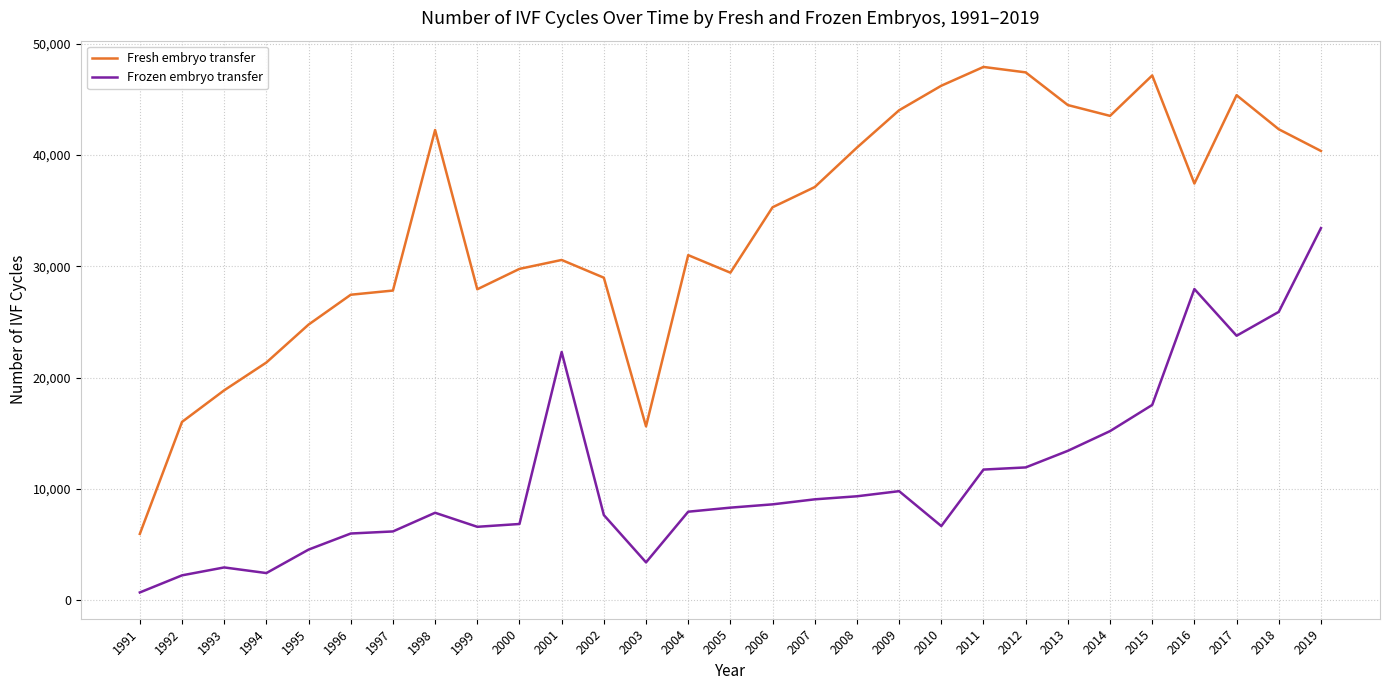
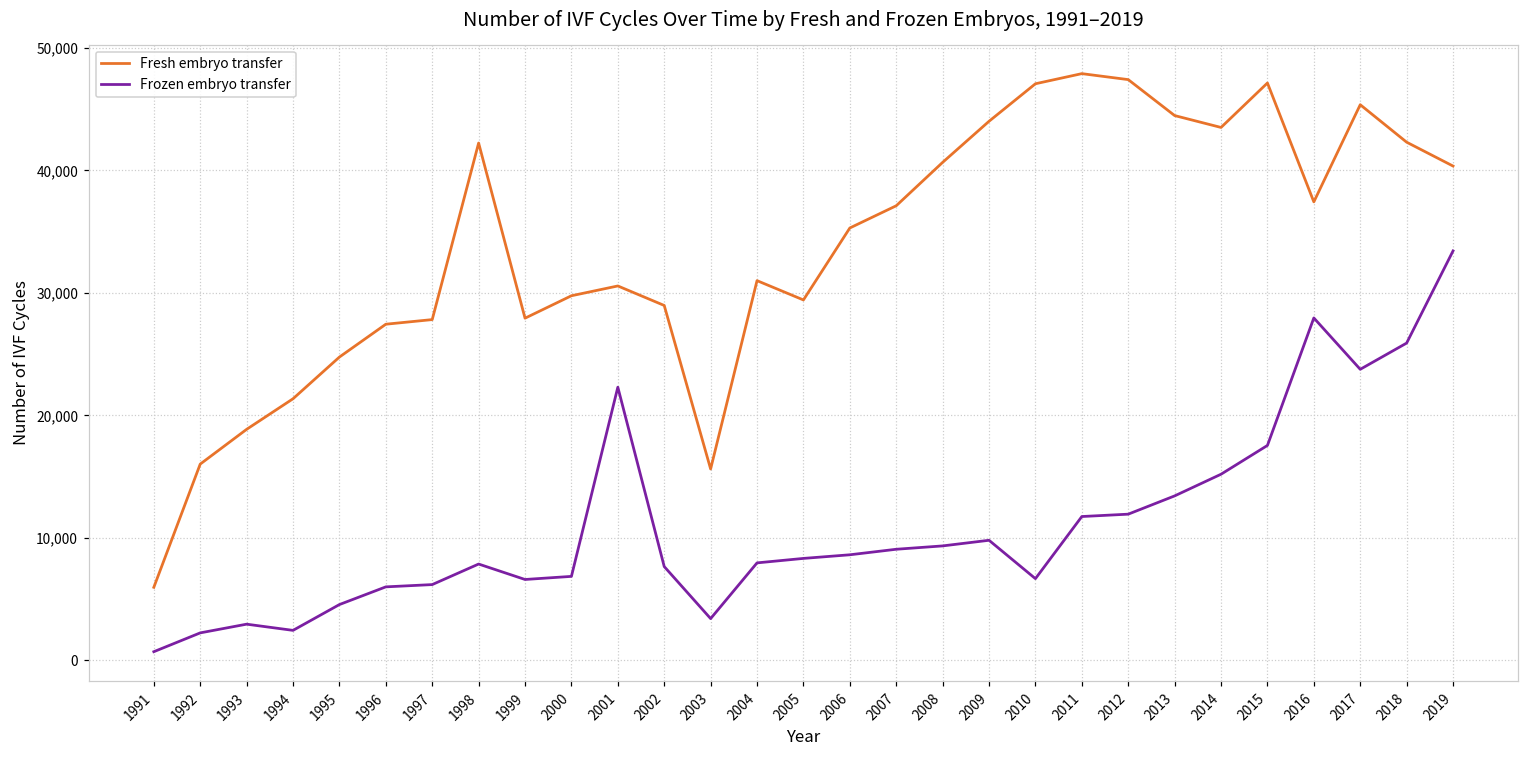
  {
    "Fresh embryo transfer": {
      "1991": "6,000",
      "1992": "16,000",
      "1993": "18,900",
      "1994": "21,400",
      "1995": "24,800",
      "1996": "27,400",
      "1997": "27,800",
      "1998": "42,200",
      "1999": "27,900",
      "2000": "29,800",
      "2001": "30,600",
      "2002": "29,000",
      "2003": "15,600",
      "2004": "31,000",
      "2005": "29,400",
      "2006": "35,300",
      "2007": "37,100",
      "2008": "40,700",
      "2009": "44,000",
-     "2010": "46,200",
+     "2010": "47,100",
      "2011": "47,900",
      "2012": "47,400",
      "2013": "44,500",
      "2014": "43,500",
      "2015": "47,100",
      "2016": "37,400",
      "2017": "45,400",
      "2018": "42,300",
      "2019": "40,400"
    },
    "Frozen embryo transfer": {
      "1991": "700",
      "1992": "2,200",
      "1993": "2,900",
      "1994": "2,400",
      "1995": "4,500",
      "1996": "6,000",
      "1997": "6,200",
      "1998": "7,900",
      "1999": "6,600",
      "2000": "6,800",
      "2001": "22,300",
      "2002": "7,600",
      "2003": "3,400",
      "2004": "8,000",
      "2005": "8,300",
      "2006": "8,600",
      "2007": "9,100",
      "2008": "9,300",
      "2009": "9,800",
      "2010": "6,700",
      "2011": "11,700",
      "2012": "11,900",
      "2013": "13,400",
      "2014": "15,200",
      "2015": "17,500",
      "2016": "28,000",
      "2017": "23,800",
      "2018": "25,900",
      "2019": "33,400"
    }
  }
